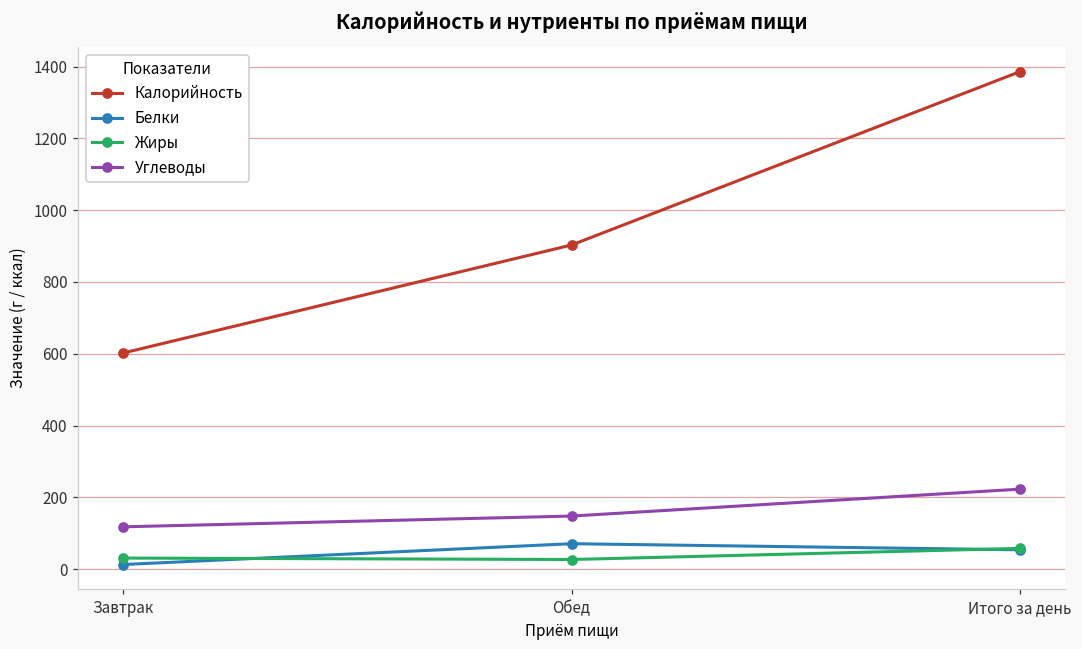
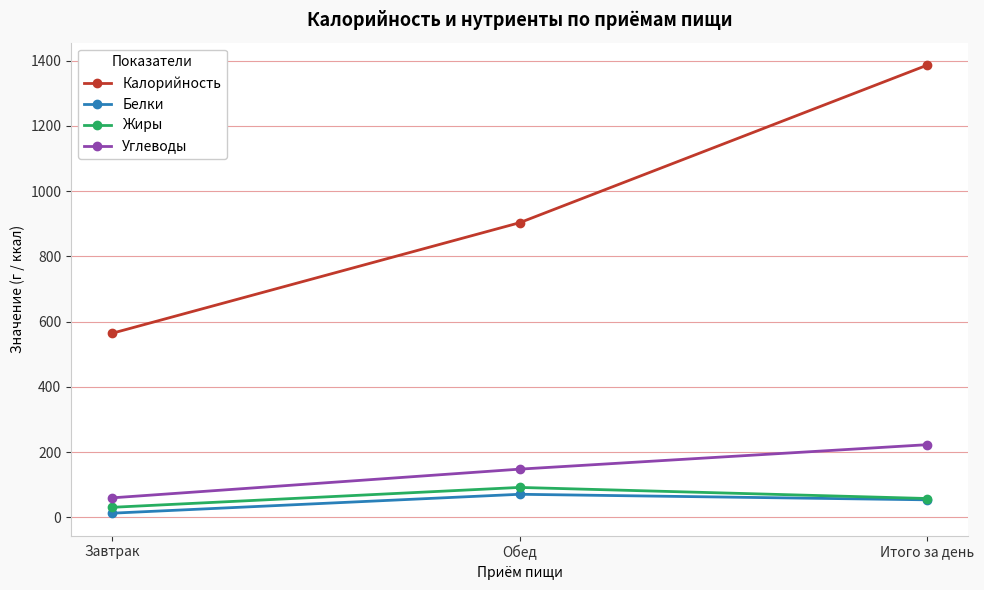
  {
    "Калорийность": {
-     "Завтрак": 600,
+     "Завтрак": 560,
      "Обед": 900,
      "Итого за день": 1390
    },
    "Белки": {
      "Завтрак": 10,
      "Обед": 70
    },
    "Жиры": {
      "Завтрак": 30,
-     "Обед": 30
+     "Обед": 90
    },
    "Углеводы": {
-     "Завтрак": 120,
+     "Завтрак": 60,
      "Обед": 150,
      "Итого за день": 220
    }
  }
